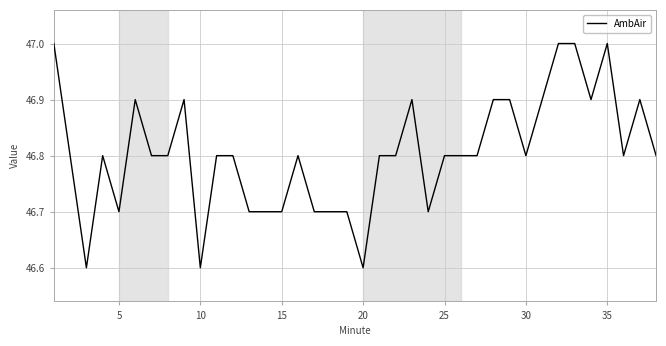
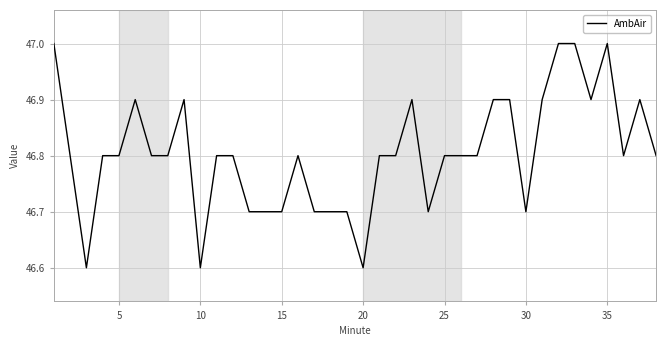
  {
-   "5": 46.7,
+   "5": 46.8,
    "10": 46.6,
    "15": 46.7,
    "20": 46.6,
    "25": 46.8,
-   "30": 46.8,
+   "30": 46.7,
    "35": 47.0
  }
